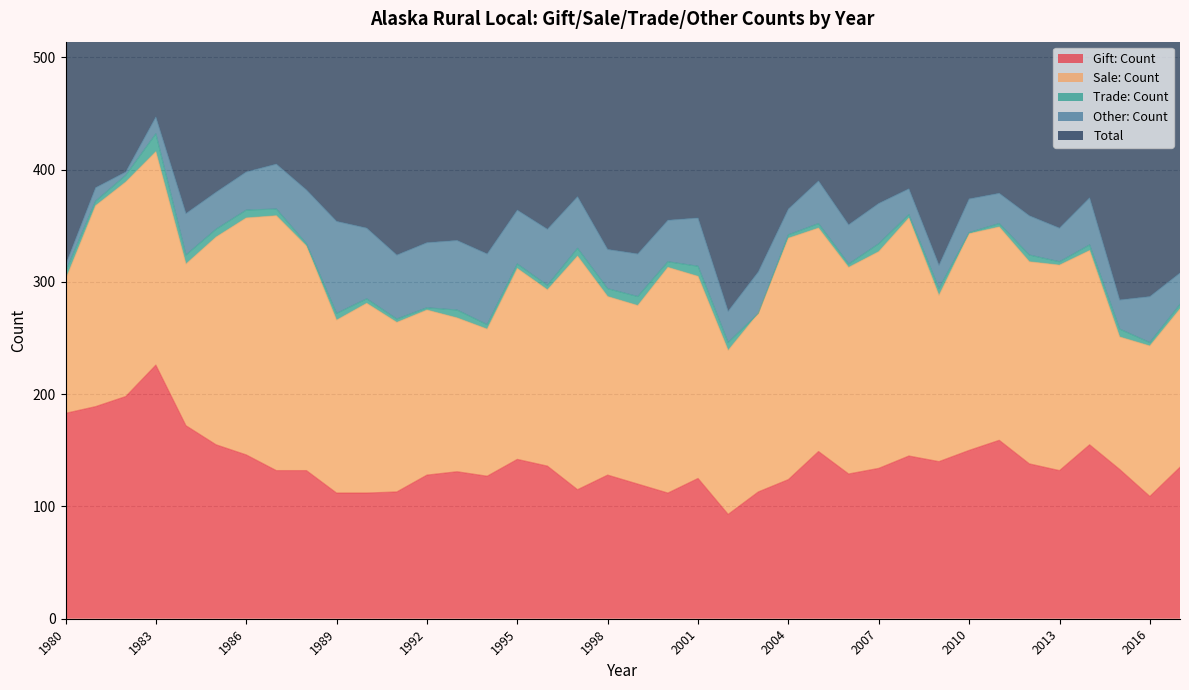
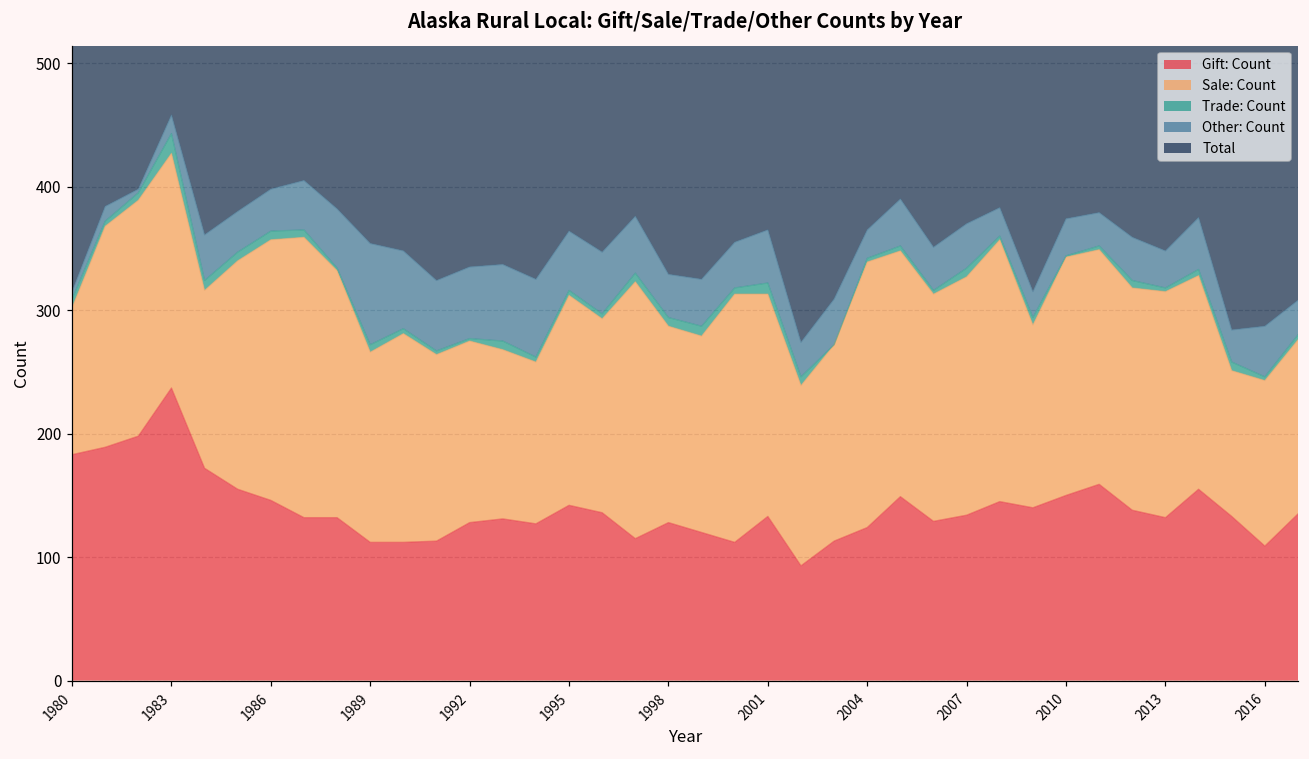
  {
    "Gift: Count": {
      "1980": 183,
-     "1983": 226,
+     "1983": 237,
      "1986": 146,
      "1989": 112,
      "1992": 128,
      "1995": 142,
      "1998": 128,
-     "2001": 125,
+     "2001": 133,
      "2004": 124,
      "2007": 134,
      "2010": 150,
      "2013": 132,
      "2016": 109
    },
    "Sale: Count": {
      "1980": 119,
      "1983": 190,
      "1986": 211,
      "1989": 154,
      "1995": 170,
      "1998": 159,
      "2001": 180,
      "2004": 215,
      "2007": 193,
      "2013": 183,
      "2016": 134
    }
  }
